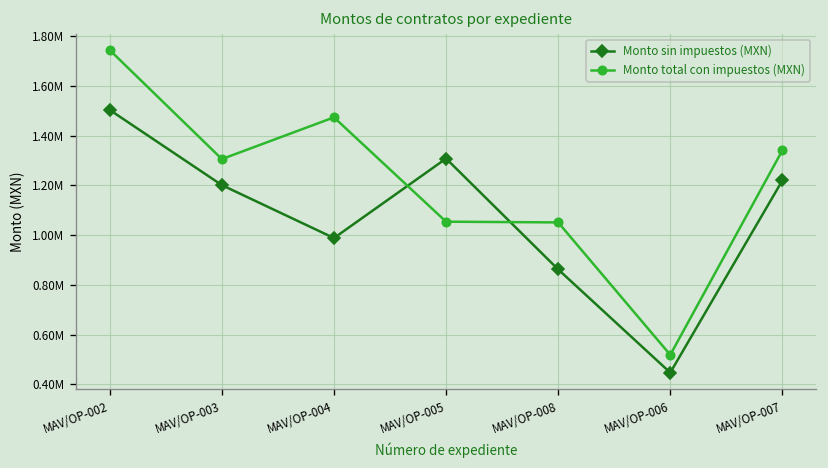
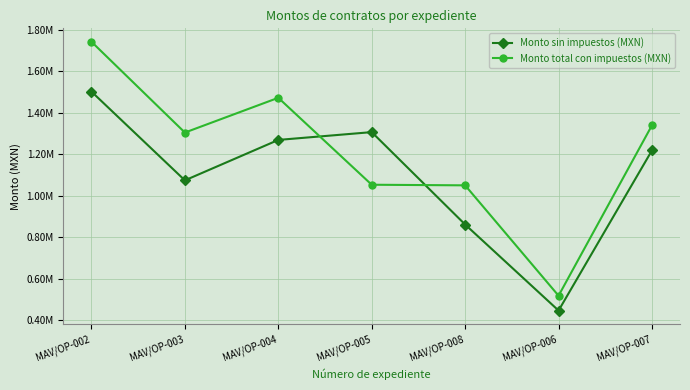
  {
    "Monto sin impuestos (MXN)": {
      "MAV/OP-002": 1500000,
-     "MAV/OP-003": 1200000,
-     "MAV/OP-004": 990000,
+     "MAV/OP-003": 1070000,
+     "MAV/OP-004": 1270000,
      "MAV/OP-005": 1310000,
      "MAV/OP-008": 860000,
      "MAV/OP-006": 450000,
      "MAV/OP-007": 1220000
    },
    "Monto total con impuestos (MXN)": {
      "MAV/OP-002": 1740000,
      "MAV/OP-003": 1310000,
      "MAV/OP-004": 1470000,
      "MAV/OP-005": 1050000,
      "MAV/OP-008": 1050000,
      "MAV/OP-006": 520000,
      "MAV/OP-007": 1340000
    }
  }
